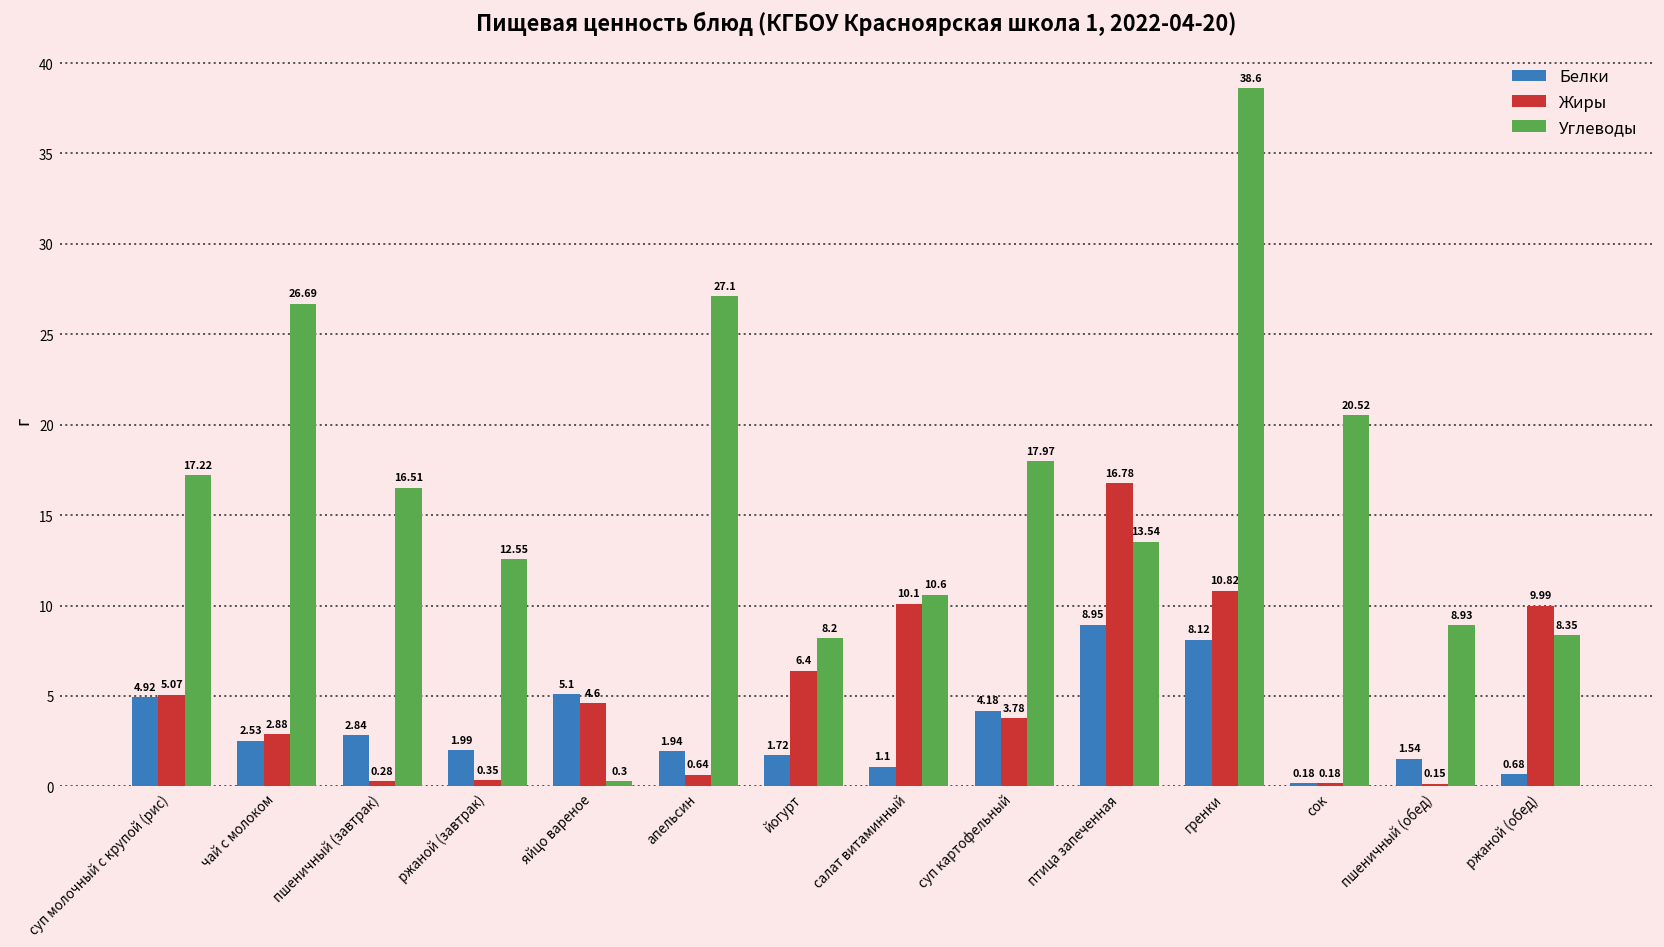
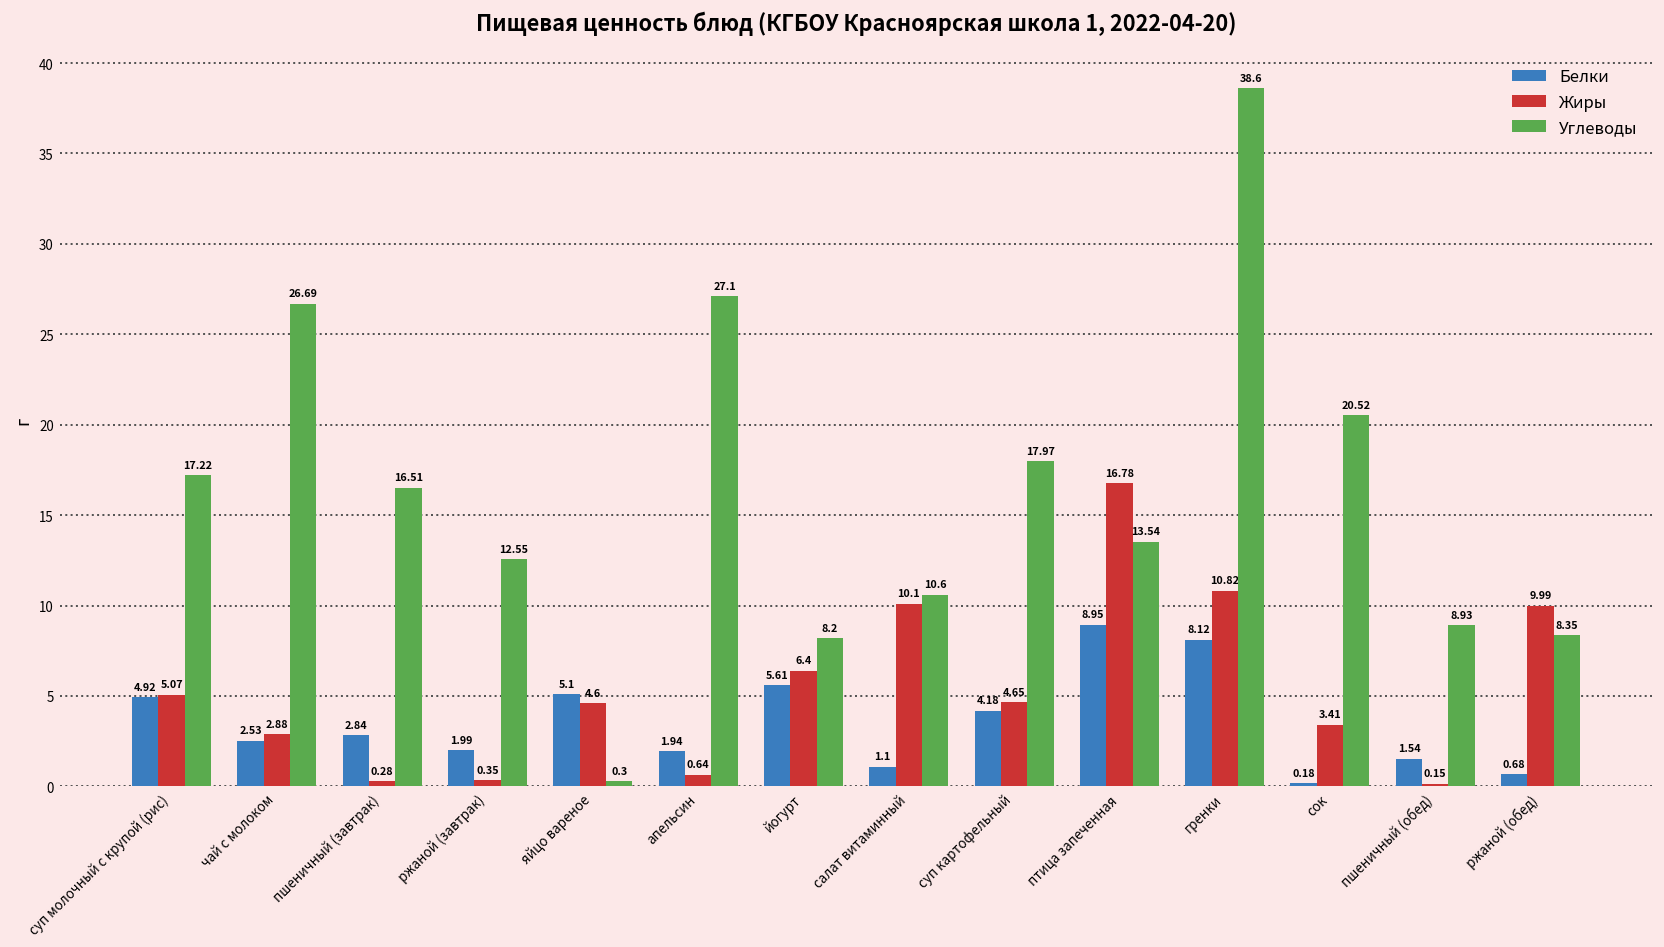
  {
    "Белки": {
      "суп молочный с крупой (рис)": 4.92,
      "чай с молоком": 2.53,
      "пшеничный (завтрак)": 2.84,
      "ржаной (завтрак)": 1.99,
      "яйцо вареное": 5.1,
      "апельсин": 1.94,
-     "йогурт": 1.72,
+     "йогурт": 5.61,
      "салат витаминный": 1.1,
      "суп картофельный": 4.18,
      "птица запеченная": 8.95,
      "гренки": 8.12,
      "сок": 0.18,
      "пшеничный (обед)": 1.54,
      "ржаной (обед)": 0.68
    },
    "Жиры": {
      "суп молочный с крупой (рис)": 5.07,
      "чай с молоком": 2.88,
      "пшеничный (завтрак)": 0.28,
      "ржаной (завтрак)": 0.35,
      "яйцо вареное": 4.6,
      "апельсин": 0.64,
      "йогурт": 6.4,
      "салат витаминный": 10.1,
-     "суп картофельный": 3.78,
+     "суп картофельный": 4.65,
      "птица запеченная": 16.78,
      "гренки": 10.82,
-     "сок": 0.18,
+     "сок": 3.41,
      "пшеничный (обед)": 0.15,
      "ржаной (обед)": 9.99
    },
    "Углеводы": {
      "суп молочный с крупой (рис)": 17.22,
      "чай с молоком": 26.69,
      "пшеничный (завтрак)": 16.51,
      "ржаной (завтрак)": 12.55,
      "яйцо вареное": 0.3,
      "апельсин": 27.1,
      "йогурт": 8.2,
      "салат витаминный": 10.6,
      "суп картофельный": 17.97,
      "птица запеченная": 13.54,
      "гренки": 38.6,
      "сок": 20.52,
      "пшеничный (обед)": 8.93,
      "ржаной (обед)": 8.35
    }
  }
